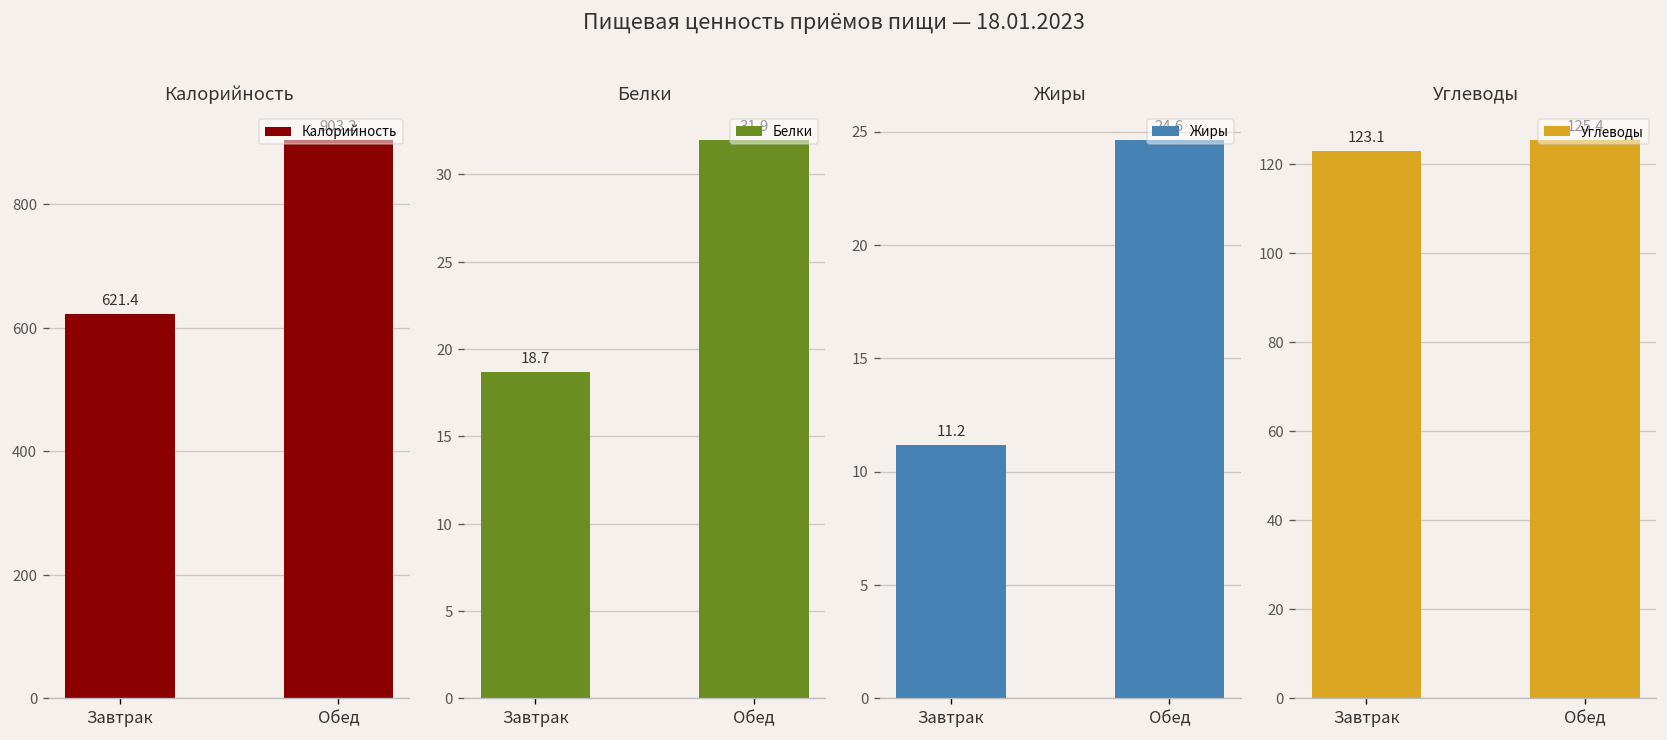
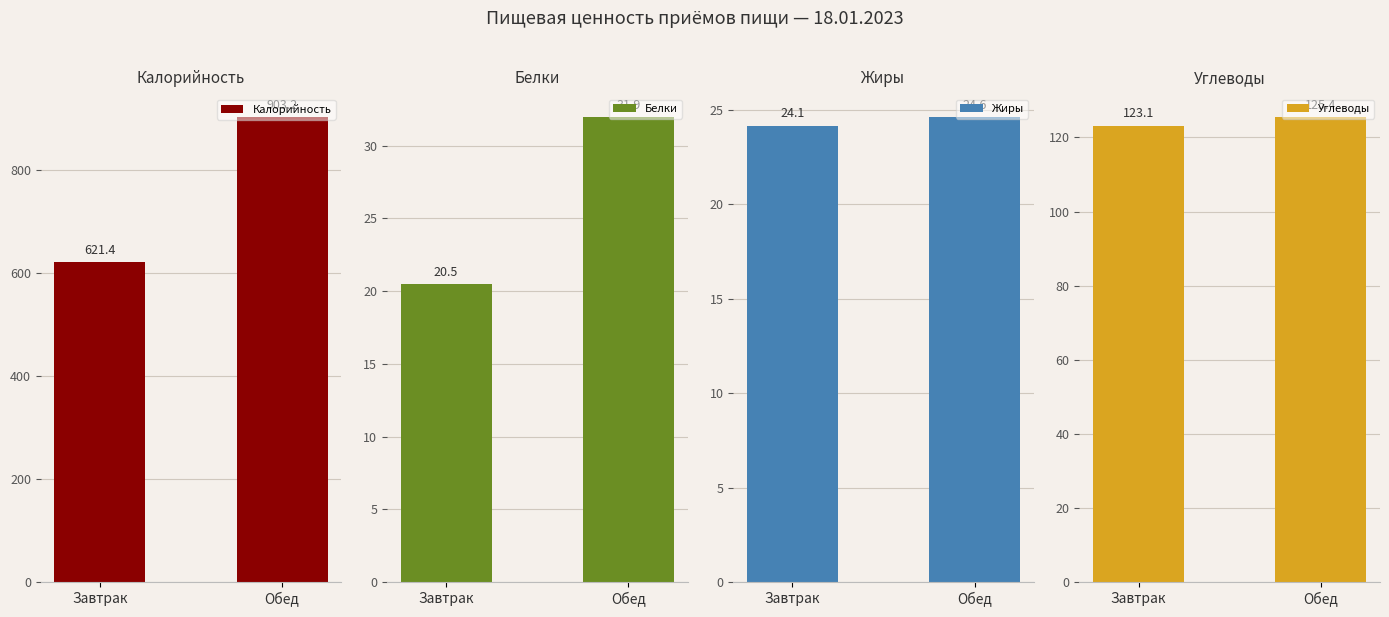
  {
    "Калорийность": {
      "Завтрак": 621.4
    },
    "Белки": {
-     "Завтрак": 18.7
+     "Завтрак": 20.5
    },
    "Жиры": {
-     "Завтрак": 11.2
+     "Завтрак": 24.1
    },
    "Углеводы": {
      "Завтрак": 123.1
    }
  }
